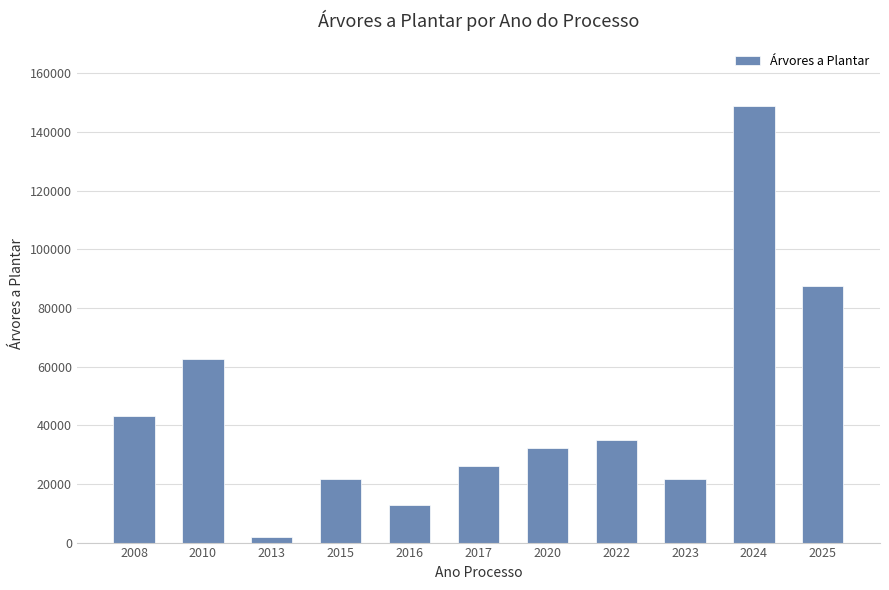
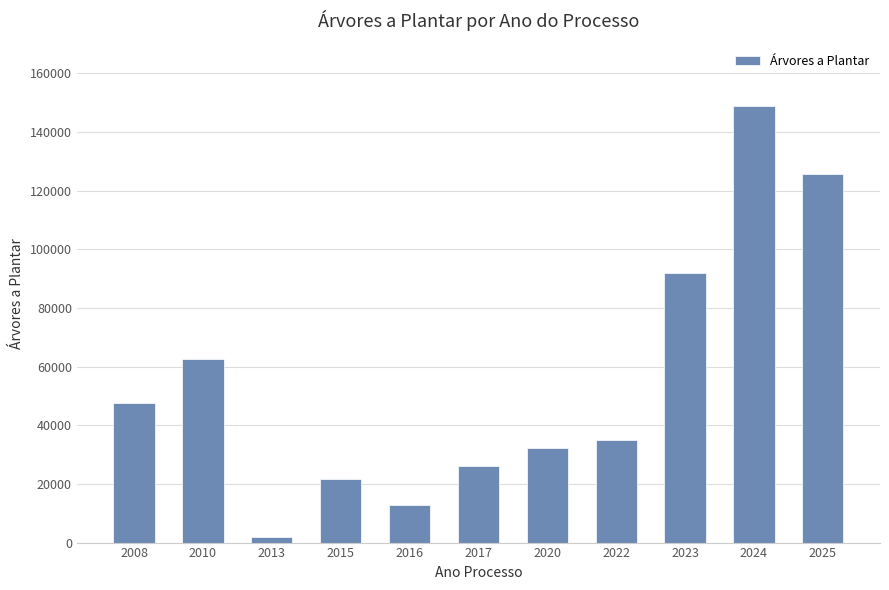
  {
-   "2008": 43000,
+   "2008": 48000,
    "2010": 63000,
    "2013": 2000,
    "2015": 22000,
    "2016": 13000,
    "2017": 26000,
    "2020": 32000,
    "2022": 35000,
-   "2023": 22000,
+   "2023": 92000,
    "2024": 149000,
-   "2025": 88000
+   "2025": 126000
  }
